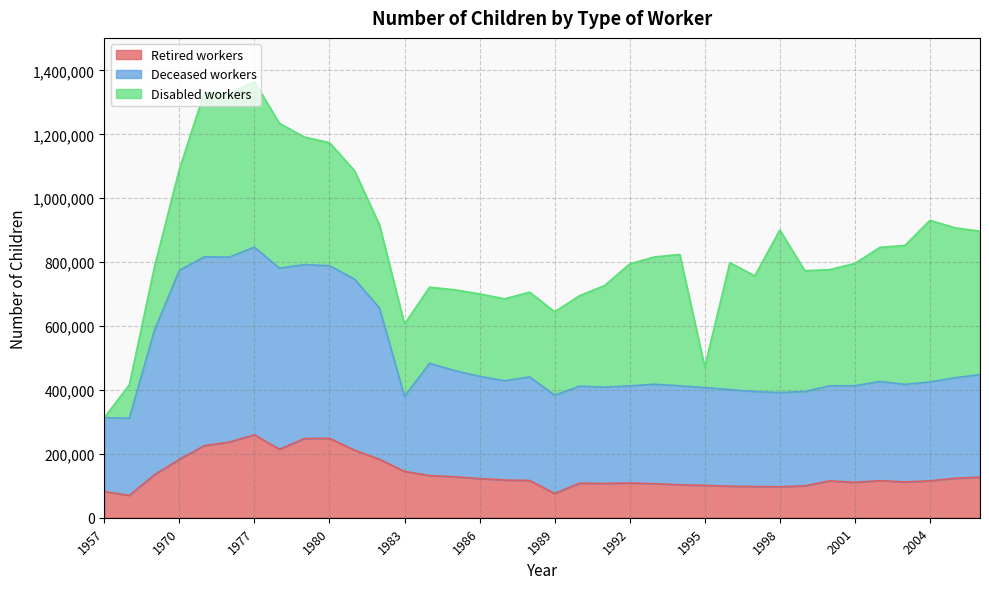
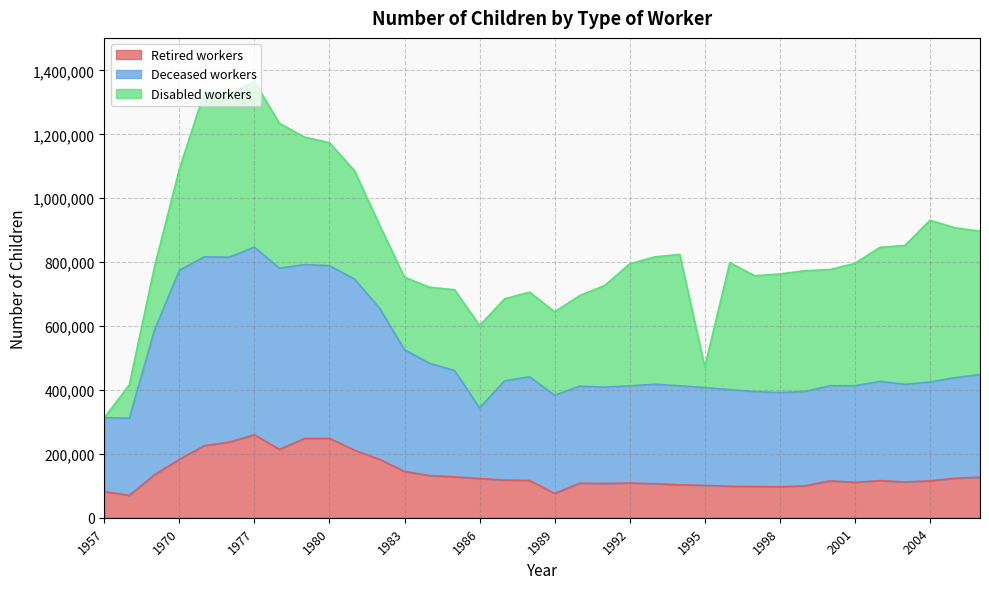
  {
    "Retired workers": {
      "1957": "80,000",
      "1970": "180,000",
      "1977": "260,000",
      "1980": "250,000",
      "1983": "140,000",
      "1986": "120,000",
      "1989": "80,000",
      "1992": "110,000",
      "1995": "100,000",
      "1998": "100,000",
      "2001": "110,000",
      "2004": "120,000"
    },
    "Deceased workers": {
      "1970": "590,000",
      "1977": "590,000",
      "1980": "540,000",
-     "1983": "230,000",
-     "1986": "320,000",
+     "1983": "380,000",
+     "1986": "220,000",
      "1989": "310,000",
      "1992": "300,000",
      "1995": "310,000",
      "1998": "290,000",
      "2001": "300,000",
      "2004": "310,000"
    },
    "Disabled workers": {
      "1970": "320,000",
      "1980": "390,000",
      "1983": "230,000",
      "1986": "260,000",
      "1989": "260,000",
      "1992": "380,000",
      "1995": "60,000",
-     "1998": "510,000",
+     "1998": "370,000",
      "2001": "380,000",
      "2004": "510,000"
    }
  }
